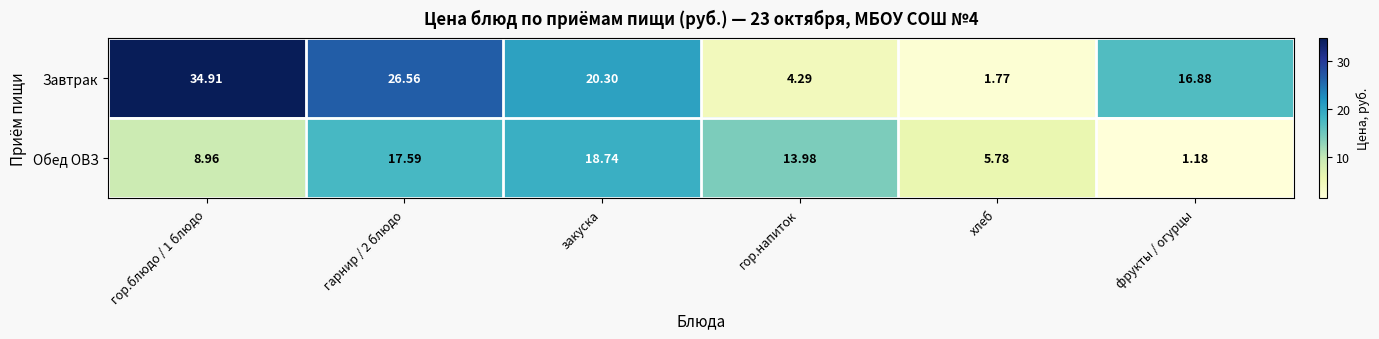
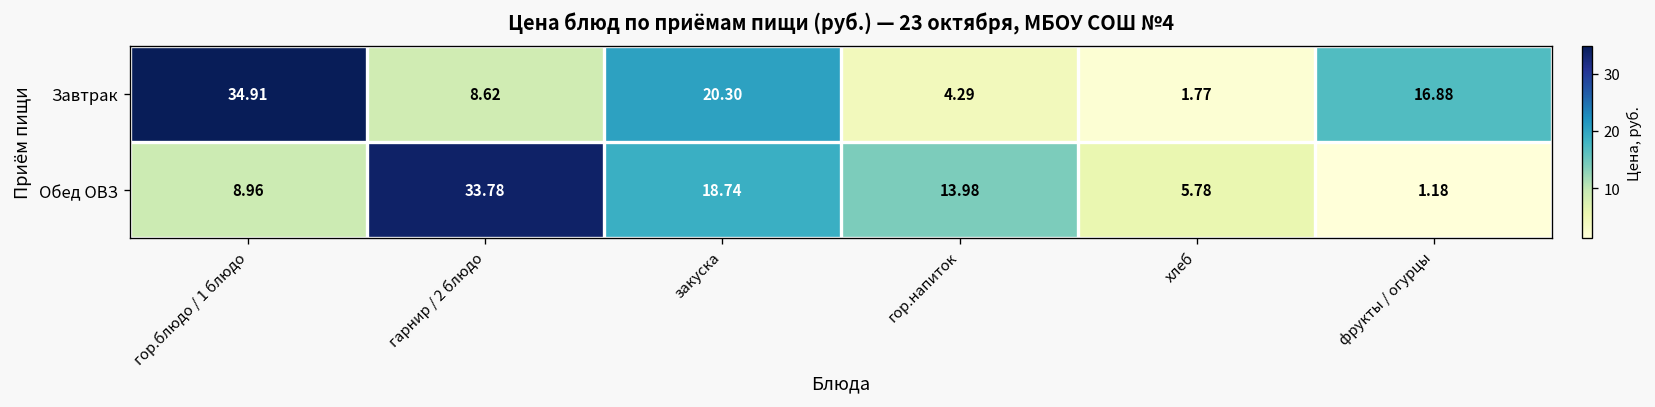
  {
    "Завтрак": {
      "гор.блюдо / 1 блюдо": 34.91,
-     "гарнир / 2 блюдо": 26.56,
+     "гарнир / 2 блюдо": 8.62,
      "закуска": 20.30,
      "гор.напиток": 4.29,
      "хлеб": 1.77,
      "фрукты / огурцы": 16.88
    },
    "Обед ОВЗ": {
      "гор.блюдо / 1 блюдо": 8.96,
-     "гарнир / 2 блюдо": 17.59,
+     "гарнир / 2 блюдо": 33.78,
      "закуска": 18.74,
      "гор.напиток": 13.98,
      "хлеб": 5.78,
      "фрукты / огурцы": 1.18
    }
  }
